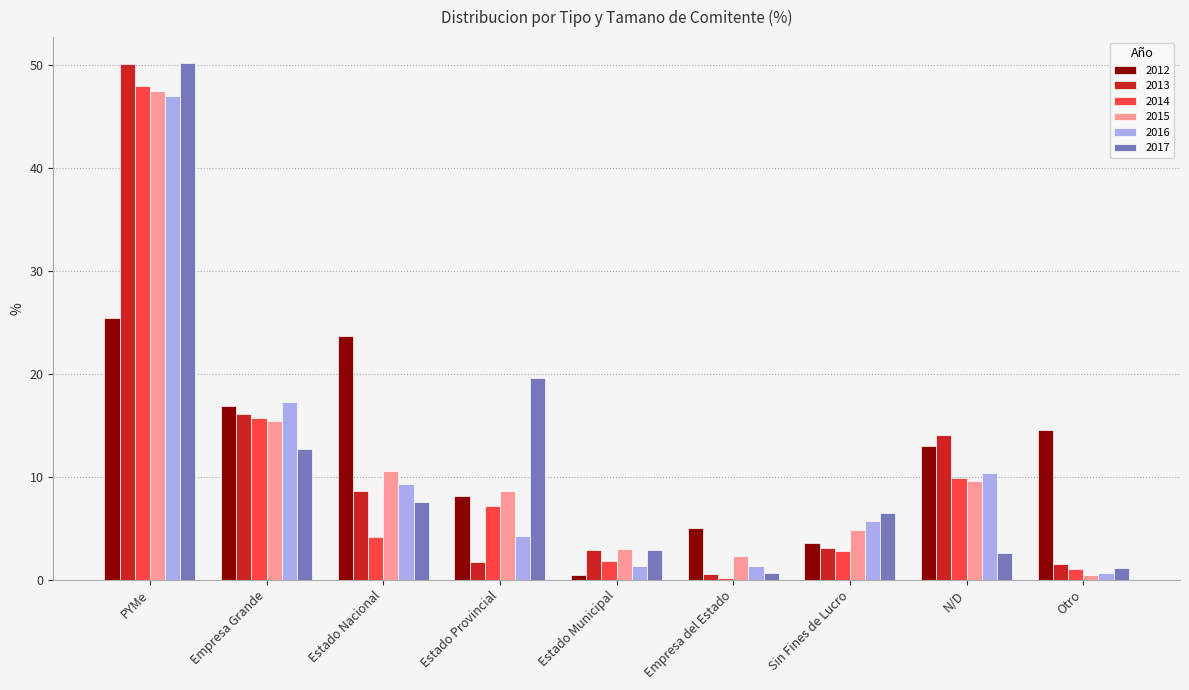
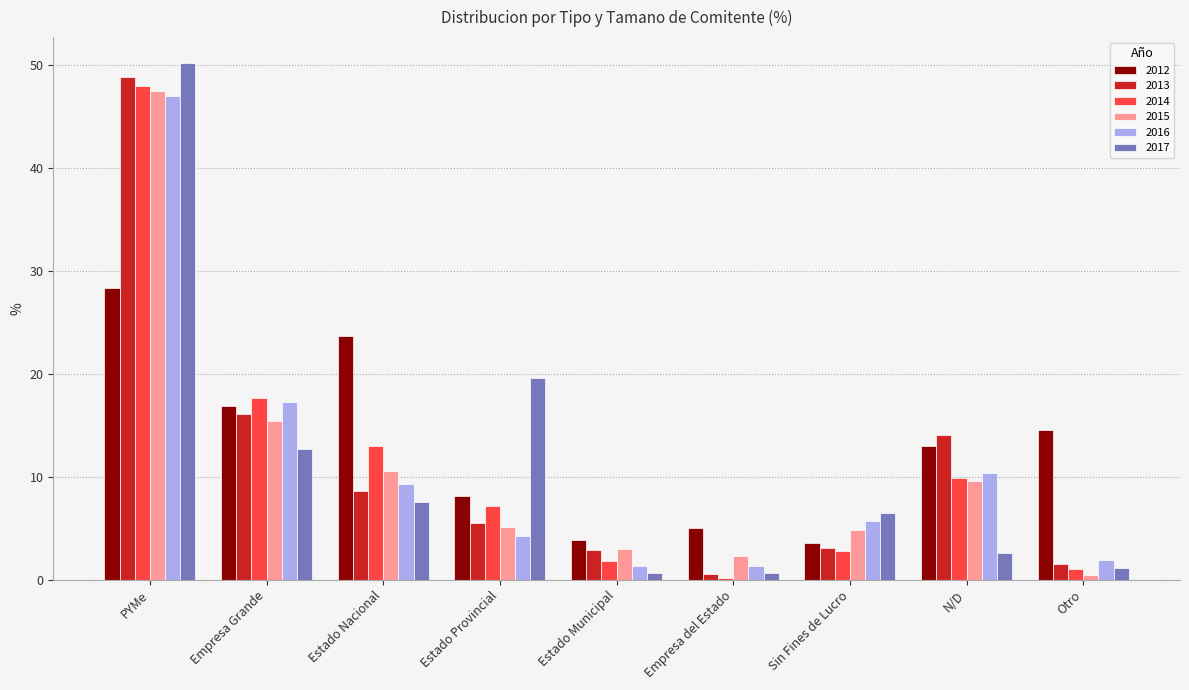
  {
    "2012": {
-     "PYMe": 25.4,
+     "PYMe": 28.3,
      "Empresa Grande": 16.9,
      "Estado Nacional": 23.6,
      "Estado Provincial": 8.2,
-     "Estado Municipal": 0.5,
+     "Estado Municipal": 3.9,
      "Empresa del Estado": 5.0,
      "Sin Fines de Lucro": 3.6,
      "N/D": 13.0,
      "Otro": 14.6
    },
    "2013": {
-     "PYMe": 50.0,
+     "PYMe": 48.8,
      "Empresa Grande": 16.1,
      "Estado Nacional": 8.6,
-     "Estado Provincial": 1.7,
+     "Estado Provincial": 5.5,
      "Estado Municipal": 2.9,
      "Empresa del Estado": 0.5,
      "Sin Fines de Lucro": 3.1,
      "N/D": 14.1,
      "Otro": 1.5
    },
    "2014": {
      "PYMe": 48.0,
-     "Empresa Grande": 15.7,
-     "Estado Nacional": 4.2,
+     "Empresa Grande": 17.7,
+     "Estado Nacional": 13.0,
      "Estado Provincial": 7.2,
      "Estado Municipal": 1.8,
      "Sin Fines de Lucro": 2.8,
      "N/D": 9.9,
      "Otro": 1.0
    },
    "2015": {
      "PYMe": 47.4,
      "Empresa Grande": 15.4,
      "Estado Nacional": 10.6,
-     "Estado Provincial": 8.6,
+     "Estado Provincial": 5.2,
      "Estado Municipal": 3.0,
      "Empresa del Estado": 2.3,
      "Sin Fines de Lucro": 4.9,
      "N/D": 9.6,
      "Otro": 0.4
    },
    "2016": {
      "PYMe": 47.0,
      "Empresa Grande": 17.2,
      "Estado Nacional": 9.3,
      "Estado Provincial": 4.2,
      "Estado Municipal": 1.4,
      "Empresa del Estado": 1.4,
      "Sin Fines de Lucro": 5.7,
      "N/D": 10.3,
-     "Otro": 0.6
+     "Otro": 1.9
    },
    "2017": {
      "PYMe": 50.2,
      "Empresa Grande": 12.7,
      "Estado Nacional": 7.5,
      "Estado Provincial": 19.6,
-     "Estado Municipal": 2.9,
+     "Estado Municipal": 0.7,
      "Empresa del Estado": 0.6,
      "Sin Fines de Lucro": 6.5,
      "N/D": 2.6,
      "Otro": 1.2
    }
  }
